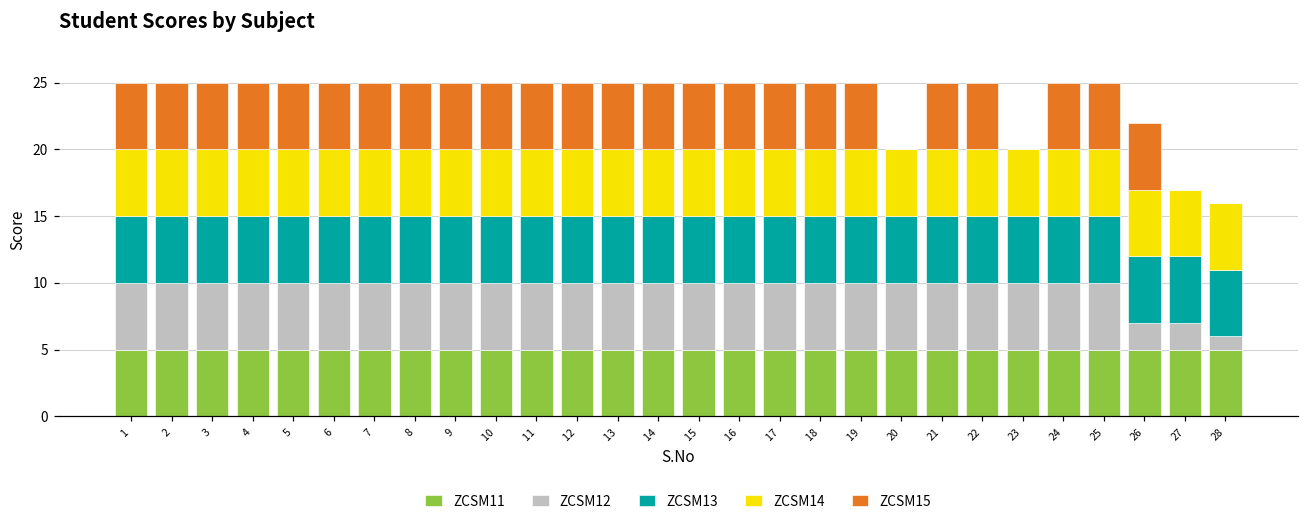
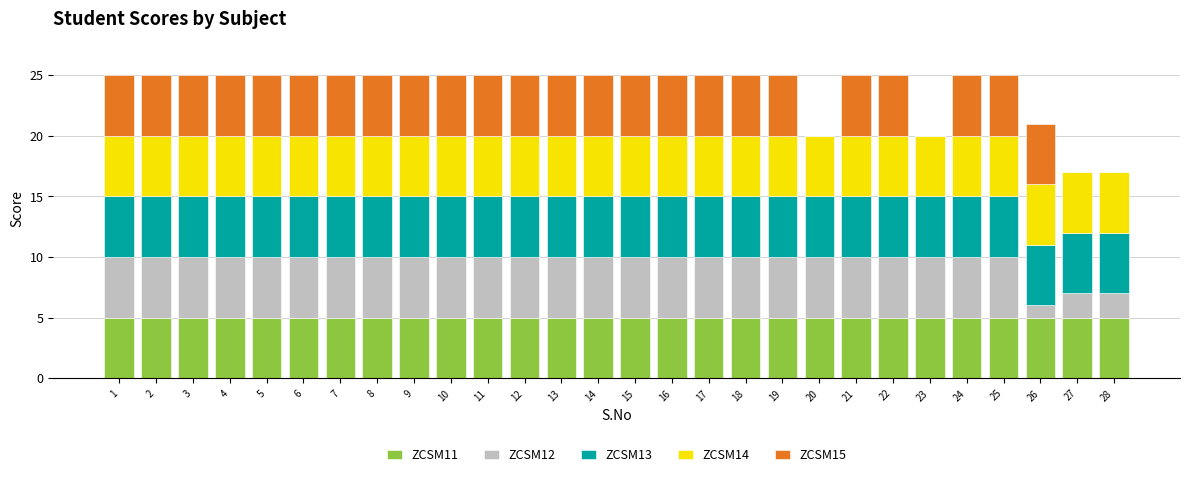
  {
    "ZCSM11": {
      "1": 5,
      "2": 5,
      "3": 5,
      "4": 5,
      "5": 5,
      "6": 5,
      "7": 5,
      "8": 5,
      "9": 5,
      "10": 5,
      "11": 5,
      "12": 5,
      "13": 5,
      "14": 5,
      "15": 5,
      "16": 5,
      "17": 5,
      "18": 5,
      "19": 5,
      "20": 5,
      "21": 5,
      "22": 5,
      "23": 5,
      "24": 5,
      "25": 5,
      "26": 5,
      "27": 5,
      "28": 5
    },
    "ZCSM12": {
-     "26": 2,
-     "28": 1
+     "26": 1,
+     "28": 2
    }
  }
